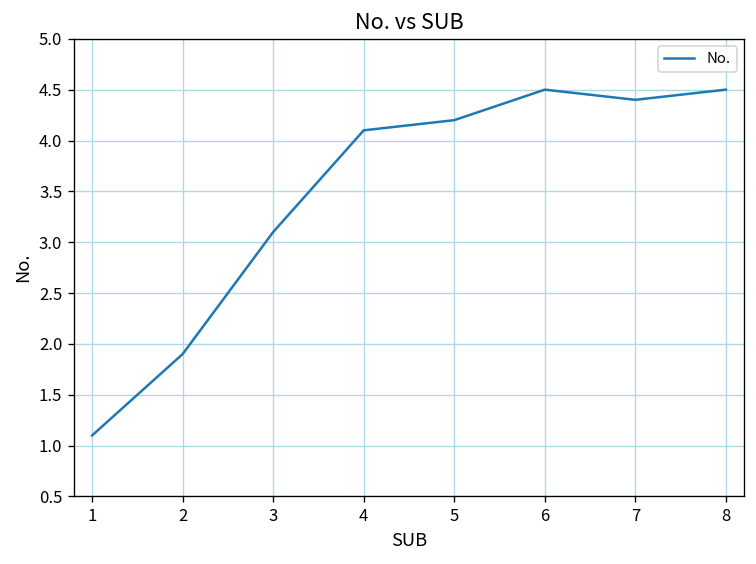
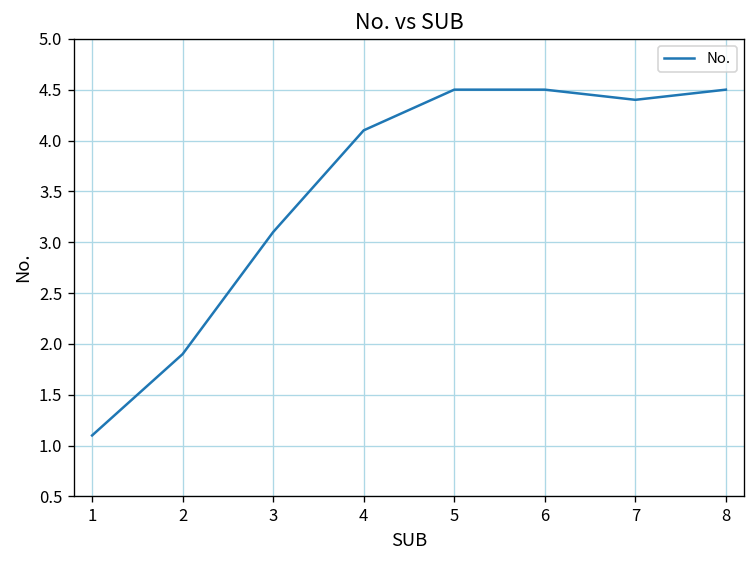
  {
    "1": 1.1,
    "2": 1.9,
    "3": 3.1,
    "4": 4.1,
-   "5": 4.2,
+   "5": 4.5,
    "6": 4.5,
    "7": 4.4,
    "8": 4.5
  }
